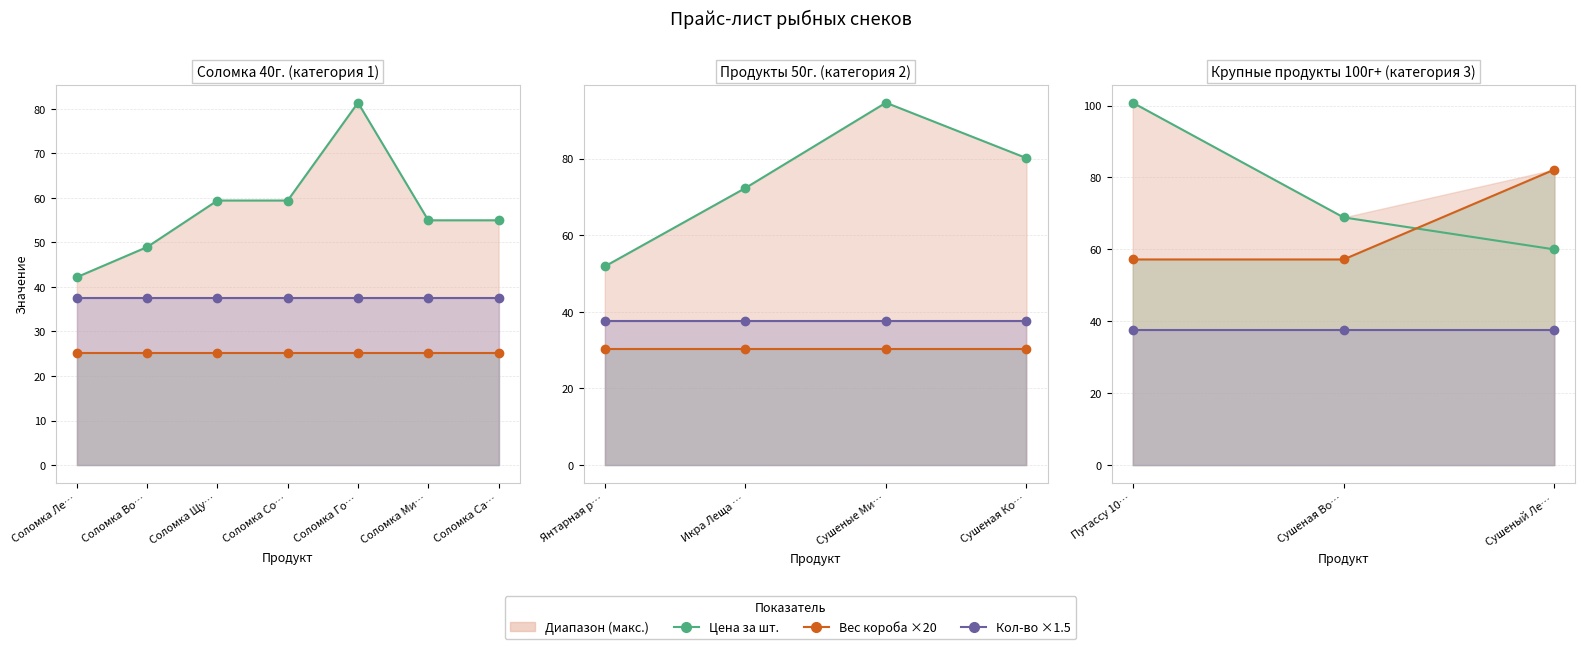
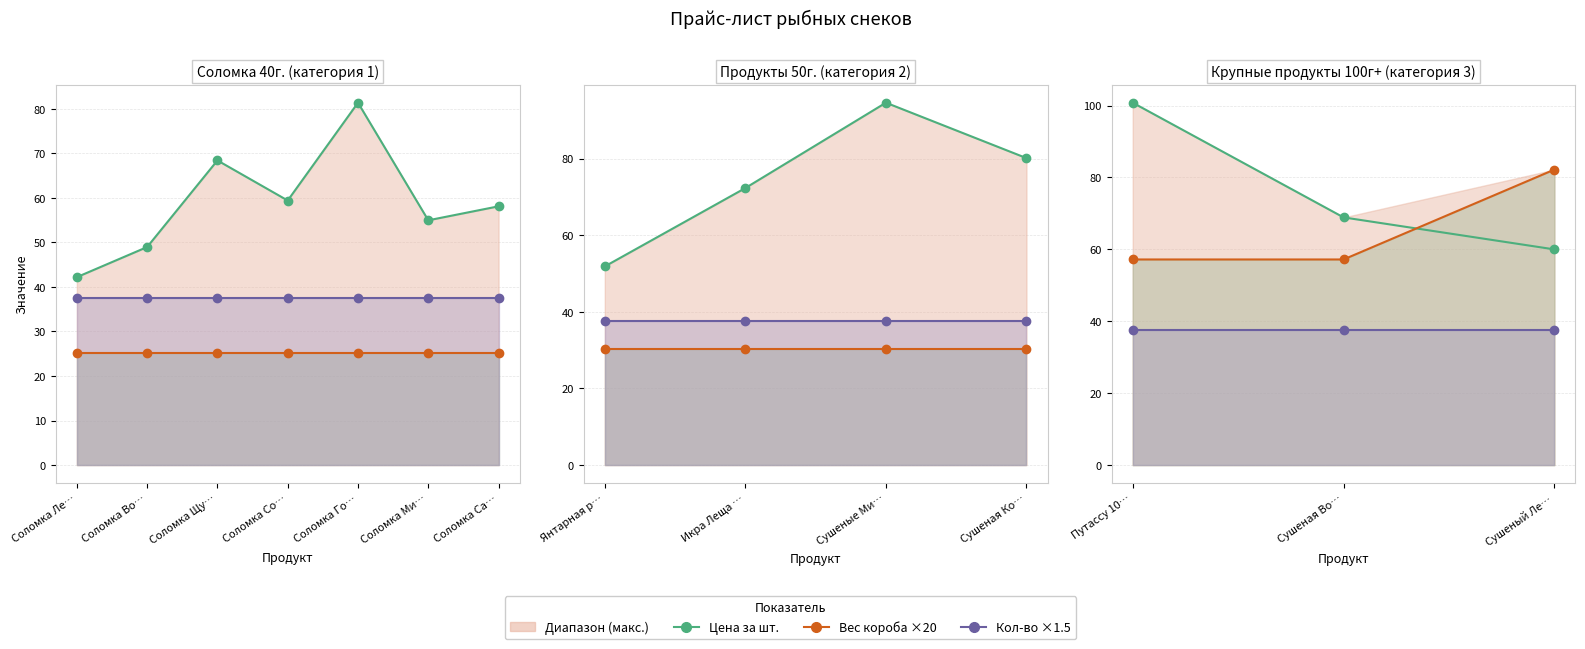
  {
    "Соломка 40г. (категория 1)": {
      "Цена за шт.": {
        "Соломка Ле…": 42,
        "Соломка Во…": 49,
-       "Соломка Щу…": 59,
+       "Соломка Щу…": 68,
        "Соломка Со…": 59,
        "Соломка Го…": 81,
        "Соломка Ми…": 55,
-       "Соломка Са…": 55
+       "Соломка Са…": 58
      },
      "Вес короба ×20": {
        "Соломка Ле…": 25,
        "Соломка Во…": 25,
        "Соломка Щу…": 25,
        "Соломка Со…": 25,
        "Соломка Го…": 25,
        "Соломка Ми…": 25,
        "Соломка Са…": 25
      },
      "Кол-во ×1.5": {
        "Соломка Ле…": 38,
        "Соломка Во…": 38,
        "Соломка Щу…": 38,
        "Соломка Со…": 38,
        "Соломка Го…": 38,
        "Соломка Ми…": 38,
        "Соломка Са…": 38
      }
    },
    "Продукты 50г. (категория 2)": {
      "Цена за шт.": {
        "Янтарная р…": 52,
        "Икра Леща …": 72,
        "Сушеные Ми…": 95,
        "Сушеная Ко…": 80
      },
      "Вес короба ×20": {
        "Янтарная р…": 30,
        "Икра Леща …": 30,
        "Сушеные Ми…": 30,
        "Сушеная Ко…": 30
      },
      "Кол-во ×1.5": {
        "Янтарная р…": 38,
        "Икра Леща …": 38,
        "Сушеные Ми…": 38,
        "Сушеная Ко…": 38
      }
    },
    "Крупные продукты 100г+ (категория 3)": {
      "Цена за шт.": {
        "Сушеный Ле…": 60
      },
      "Вес короба ×20": {
        "Путассу 10…": 57,
        "Сушеная Во…": 57
      },
      "Кол-во ×1.5": {
        "Путассу 10…": 38,
        "Сушеная Во…": 38,
        "Сушеный Ле…": 38
      }
    }
  }
